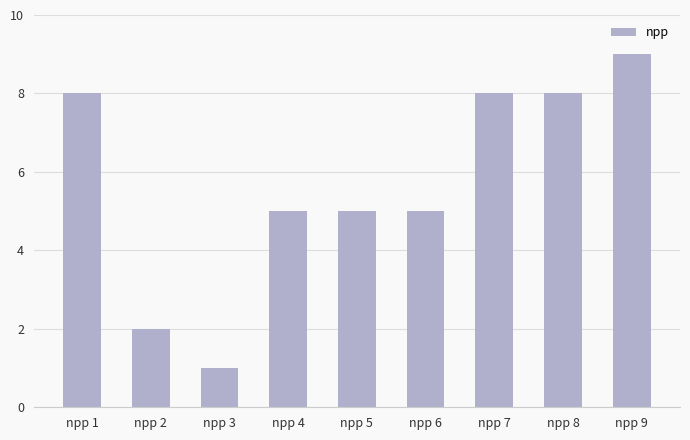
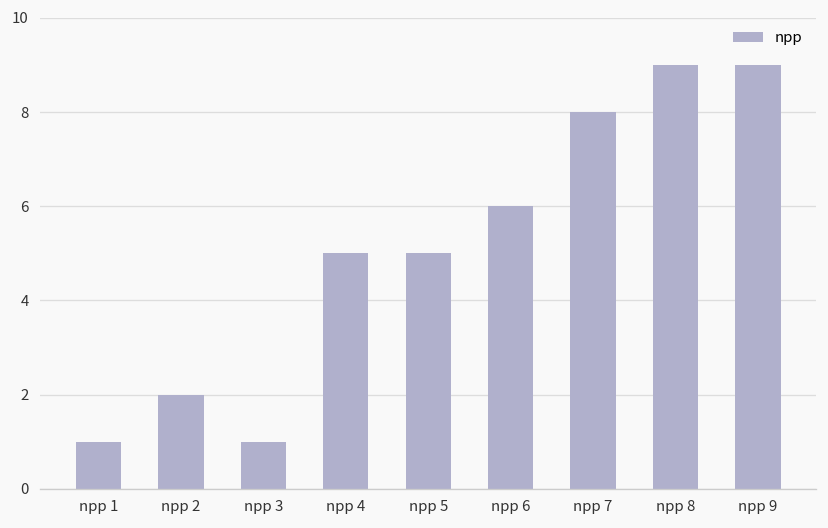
  {
-   "npp 1": 8,
+   "npp 1": 1,
    "npp 2": 2,
    "npp 3": 1,
    "npp 4": 5,
    "npp 5": 5,
-   "npp 6": 5,
+   "npp 6": 6,
    "npp 7": 8,
-   "npp 8": 8,
+   "npp 8": 9,
    "npp 9": 9
  }
